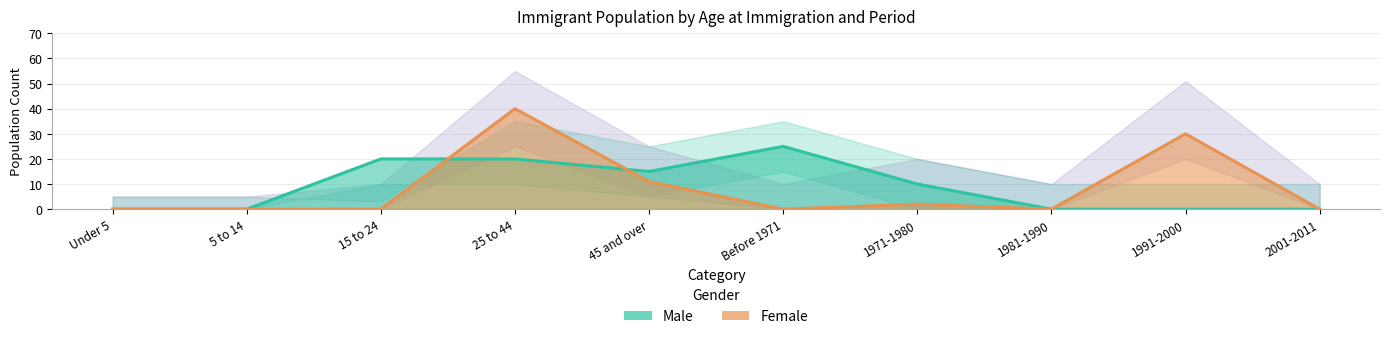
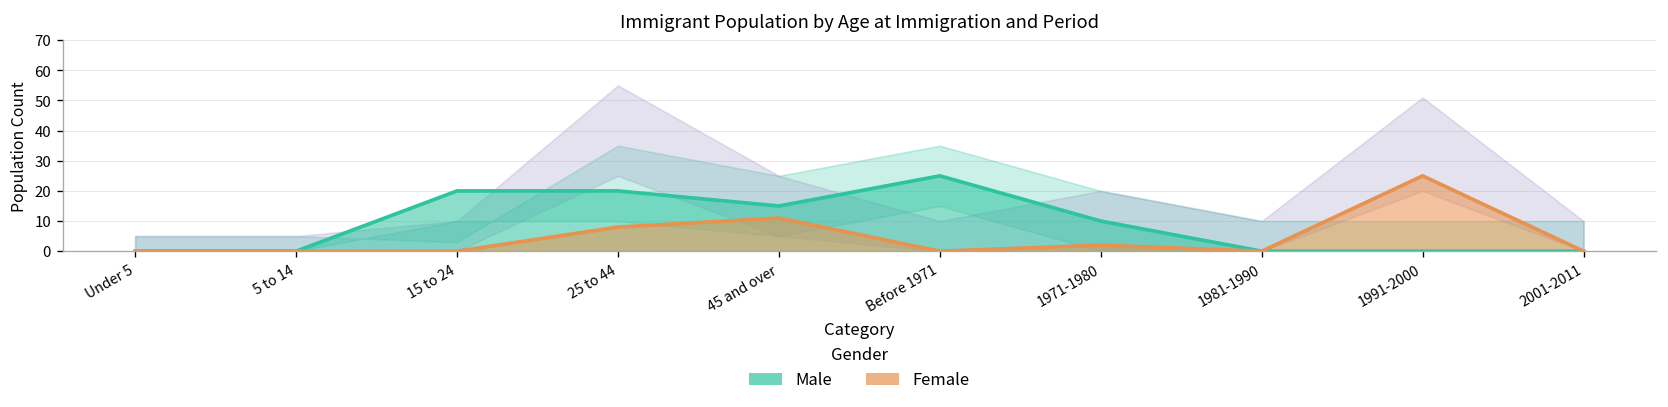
  {
    "Female": {
      "15 to 24": 0,
-     "25 to 44": 40,
+     "25 to 44": 8,
      "45 and over": 11,
      "Before 1971": 0,
      "1971-1980": 2,
-     "1991-2000": 30
+     "1991-2000": 25
    }
  }
